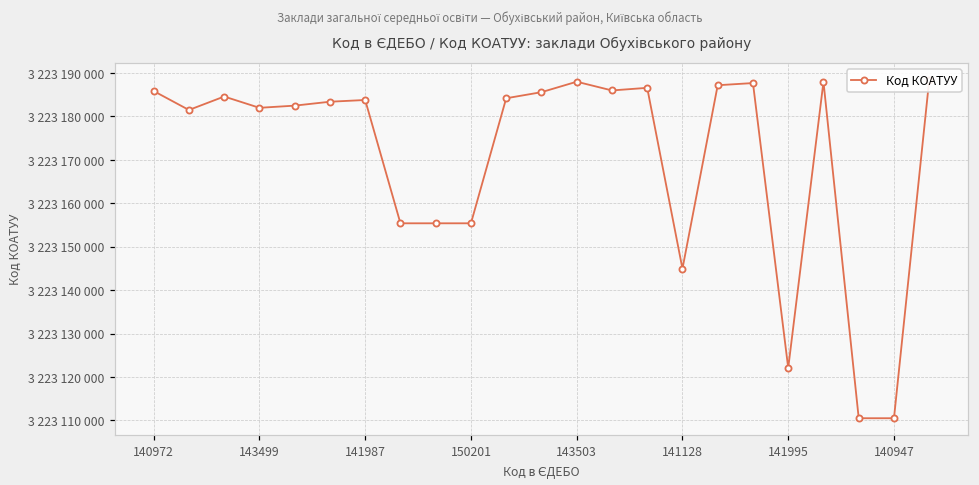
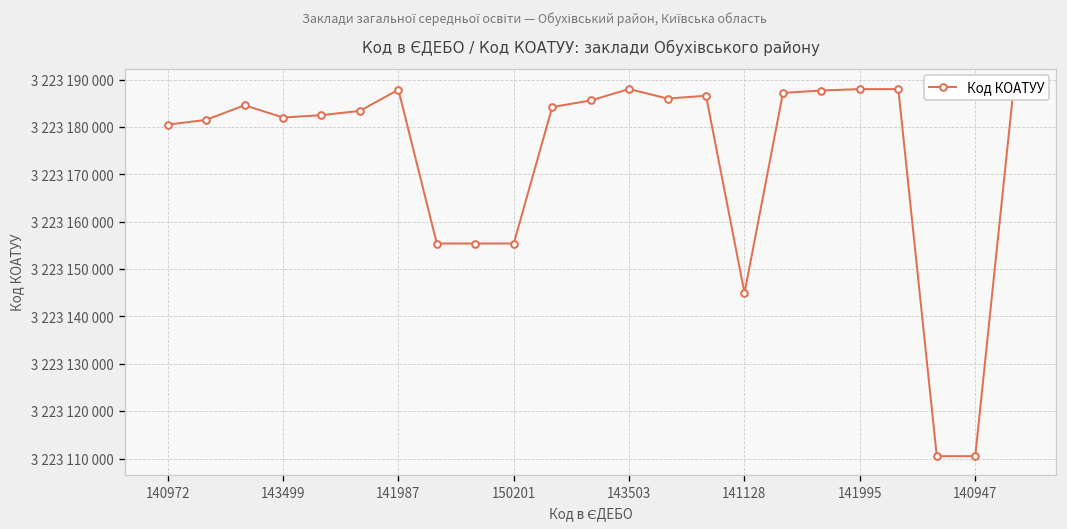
  {
-   "140972": 3223186000,
+   "140972": 3223181000,
    "143499": 3223182000,
-   "141987": 3223184000,
+   "141987": 3223188000,
    "150201": 3223155000,
    "143503": 3223188000,
    "141128": 3223145000,
-   "141995": 3223122000,
+   "141995": 3223188000,
    "140947": 3223111000
  }
